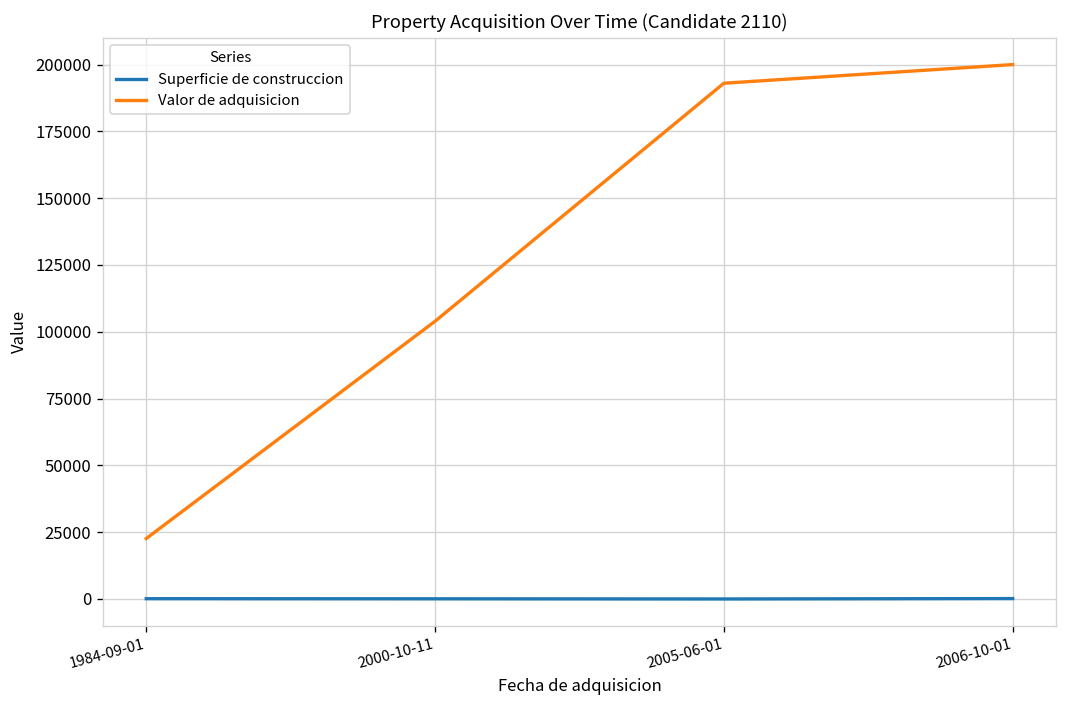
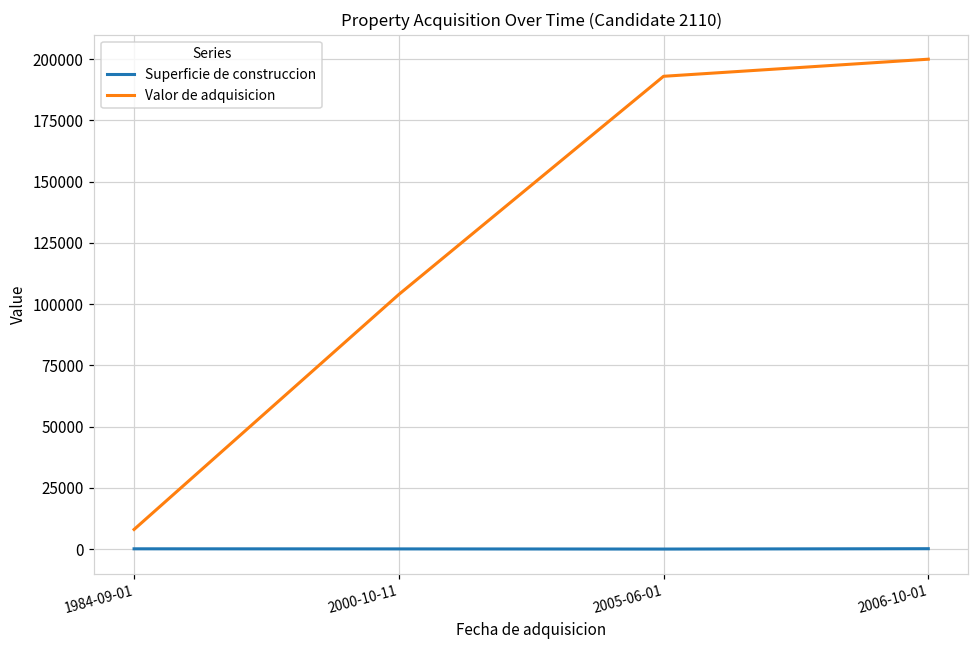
  {
    "Superficie de construccion": {
      "1984-09-01": 0,
      "2000-10-11": 0,
      "2005-06-01": 0,
      "2006-10-01": 0
    },
    "Valor de adquisicion": {
-     "1984-09-01": 23000,
+     "1984-09-01": 8000,
      "2000-10-11": 104000,
      "2005-06-01": 193000,
      "2006-10-01": 200000
    }
  }
